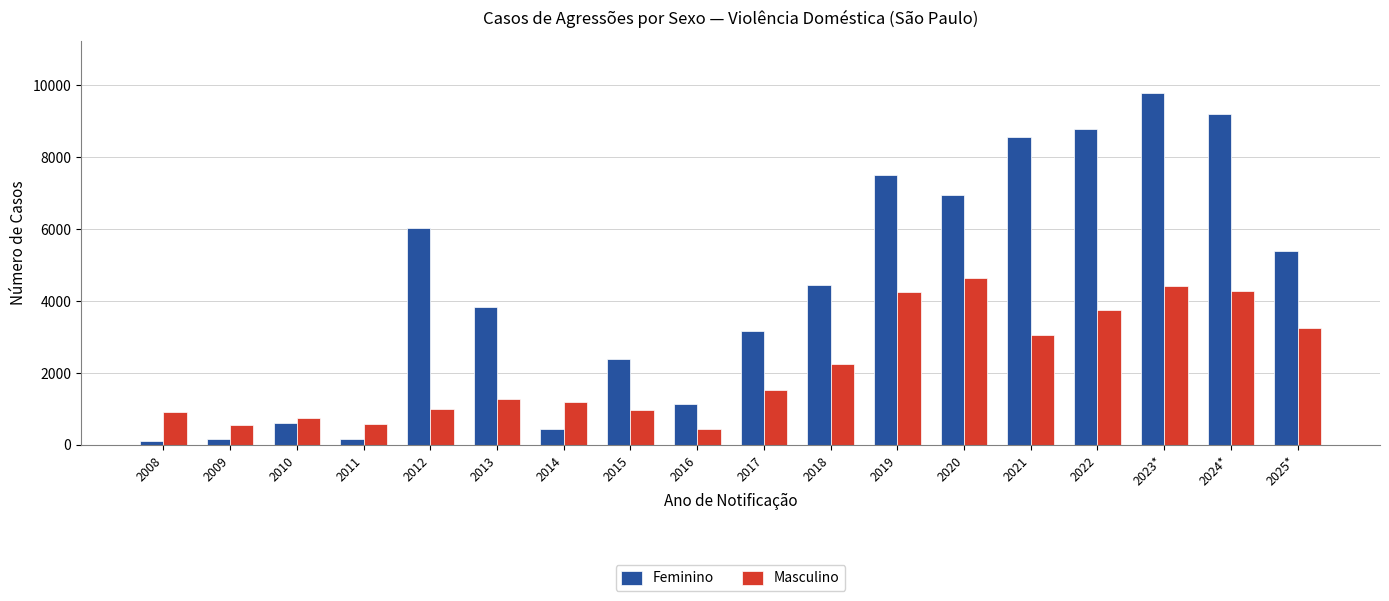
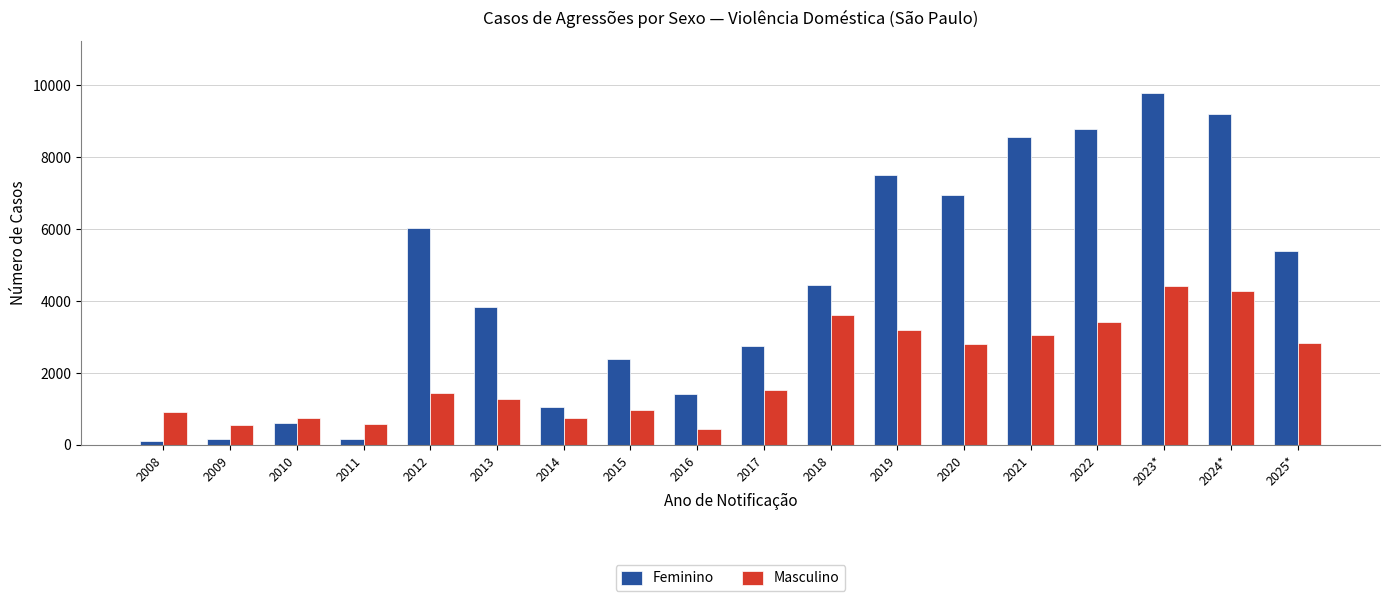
  {
    "Feminino": {
      "2008": 100,
      "2009": 200,
      "2010": 600,
      "2011": 200,
      "2012": 6000,
      "2013": 3800,
-     "2014": 400,
+     "2014": 1000,
      "2015": 2400,
-     "2016": 1100,
-     "2017": 3200,
+     "2016": 1400,
+     "2017": 2800,
      "2018": 4400,
      "2019": 7500,
      "2020": 7000,
      "2021": 8600,
      "2022": 8800,
      "2023*": 9800,
      "2024*": 9200,
      "2025*": 5400
    },
    "Masculino": {
      "2008": 900,
      "2009": 600,
      "2010": 800,
      "2011": 600,
-     "2012": 1000,
+     "2012": 1400,
      "2013": 1300,
-     "2014": 1200,
+     "2014": 800,
      "2015": 1000,
      "2016": 400,
      "2017": 1500,
-     "2018": 2300,
-     "2019": 4300,
-     "2020": 4700,
+     "2018": 3600,
+     "2019": 3200,
+     "2020": 2800,
      "2021": 3100,
-     "2022": 3800,
+     "2022": 3400,
      "2023*": 4400,
      "2024*": 4300,
-     "2025*": 3200
+     "2025*": 2800
    }
  }
